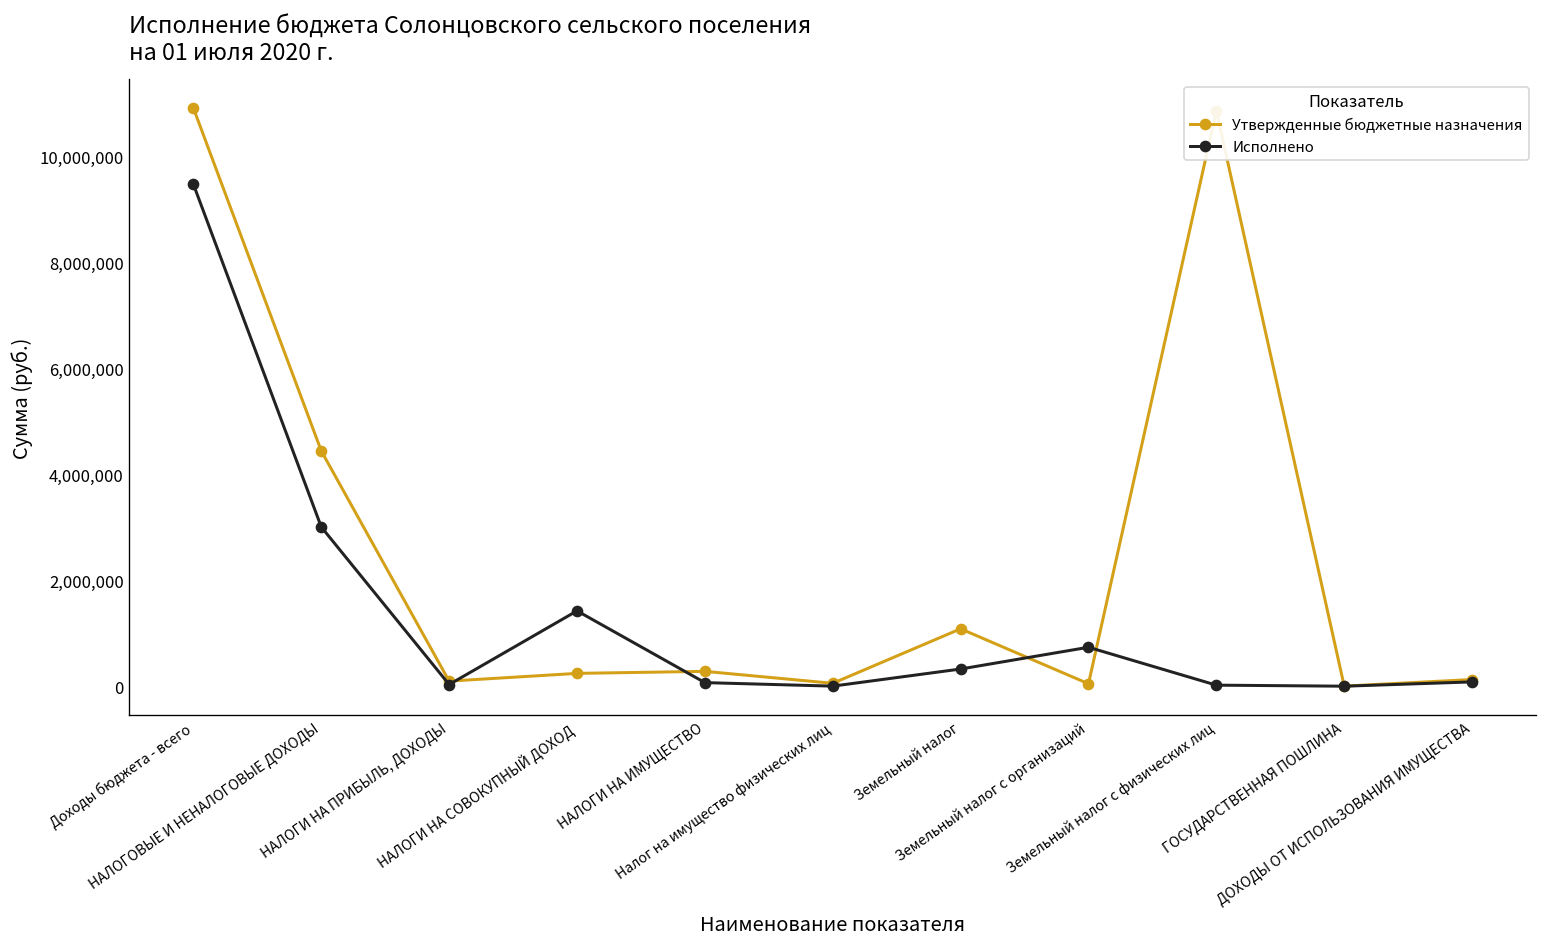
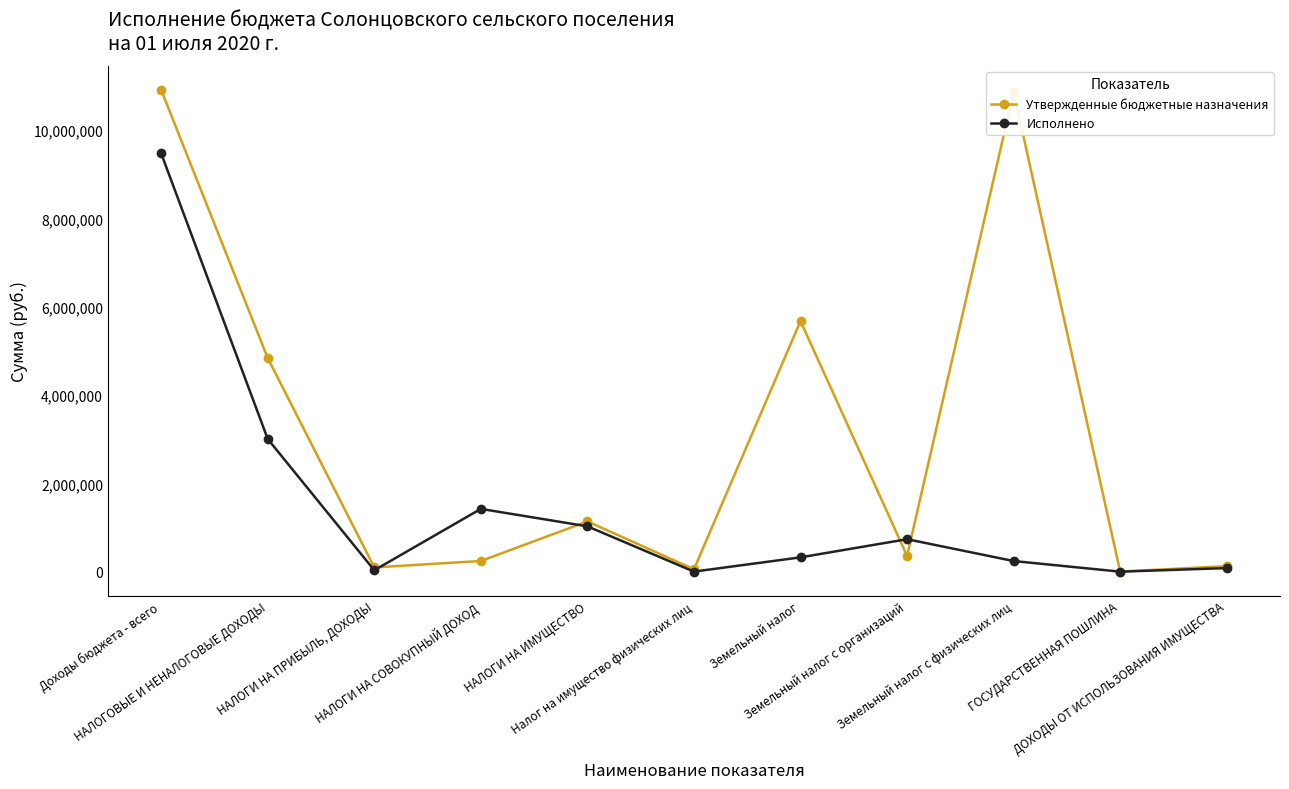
  {
    "Утвержденные бюджетные назначения": {
      "Доходы бюджета - всего": "10,900,000",
-     "НАЛОГОВЫЕ И НЕНАЛОГОВЫЕ ДОХОДЫ": "4,400,000",
+     "НАЛОГОВЫЕ И НЕНАЛОГОВЫЕ ДОХОДЫ": "4,800,000",
      "НАЛОГИ НА ПРИБЫЛЬ, ДОХОДЫ": "100,000",
      "НАЛОГИ НА СОВОКУПНЫЙ ДОХОД": "200,000",
-     "НАЛОГИ НА ИМУЩЕСТВО": "300,000",
-     "Земельный налог": "1,100,000",
-     "Земельный налог с организаций": "0"
+     "НАЛОГИ НА ИМУЩЕСТВО": "1,100,000",
+     "Земельный налог": "5,700,000",
+     "Земельный налог с организаций": "400,000"
    },
    "Исполнено": {
      "Доходы бюджета - всего": "9,500,000",
      "НАЛОГОВЫЕ И НЕНАЛОГОВЫЕ ДОХОДЫ": "3,000,000",
      "НАЛОГИ НА ПРИБЫЛЬ, ДОХОДЫ": "0",
      "НАЛОГИ НА СОВОКУПНЫЙ ДОХОД": "1,400,000",
-     "НАЛОГИ НА ИМУЩЕСТВО": "100,000",
+     "НАЛОГИ НА ИМУЩЕСТВО": "1,000,000",
      "Земельный налог": "300,000",
      "Земельный налог с организаций": "700,000",
-     "Земельный налог с физических лиц": "0"
+     "Земельный налог с физических лиц": "200,000"
    }
  }
